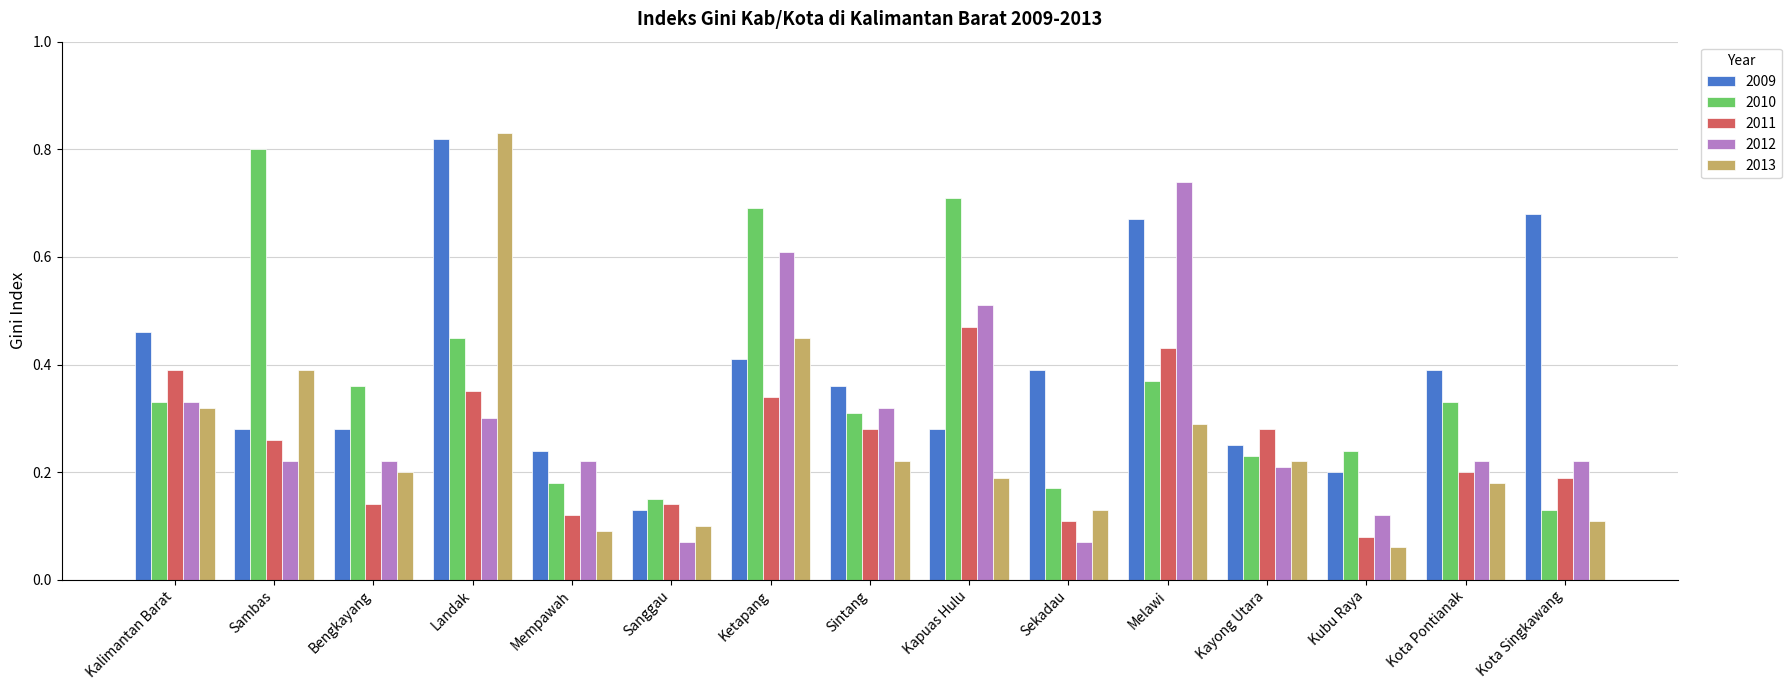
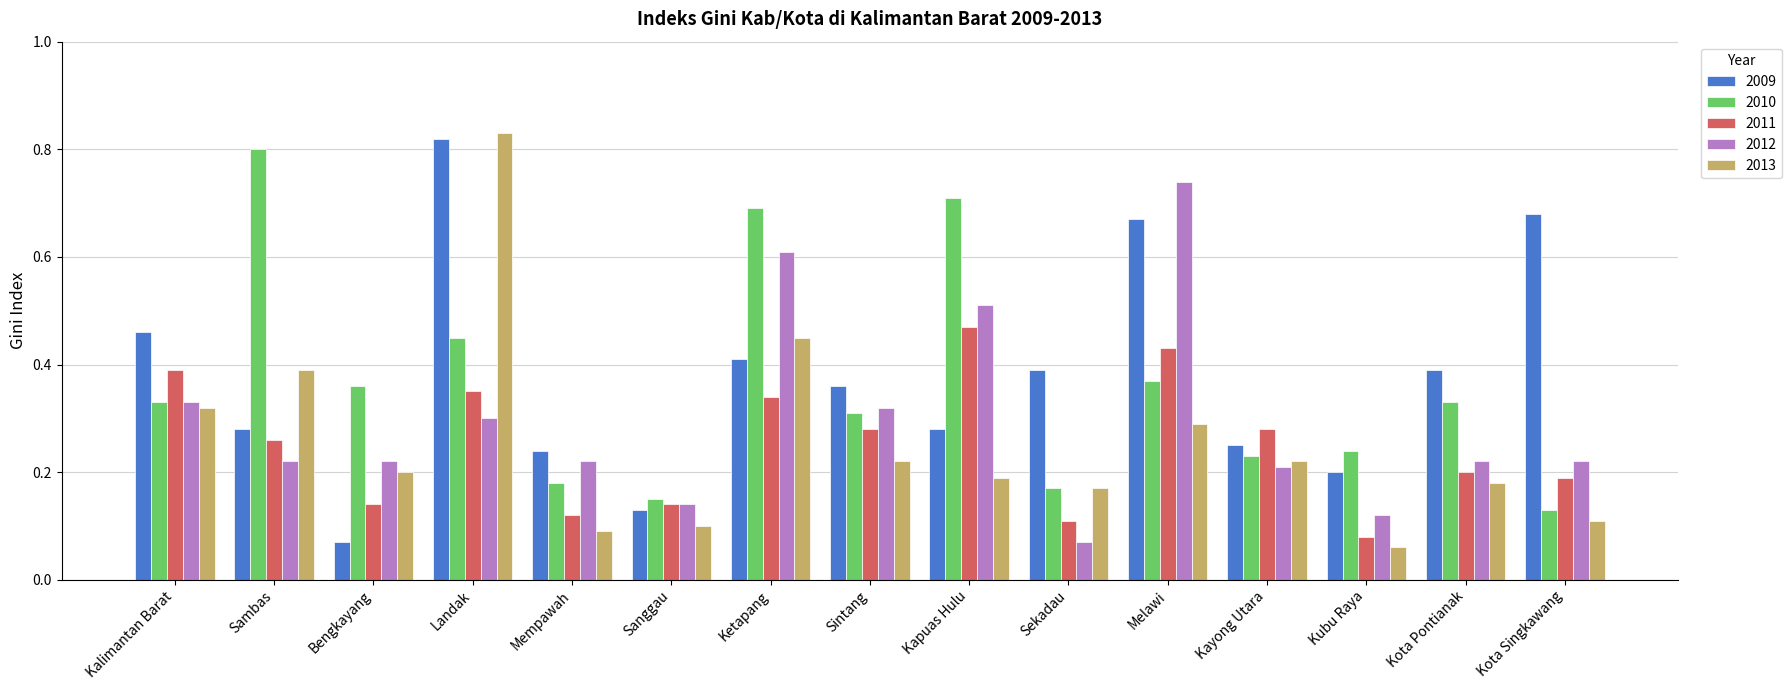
  {
    "2009": {
      "Kalimantan Barat": 0.46,
      "Sambas": 0.28,
-     "Bengkayang": 0.28,
+     "Bengkayang": 0.07,
      "Landak": 0.82,
      "Mempawah": 0.24,
      "Sanggau": 0.13,
      "Ketapang": 0.41,
      "Sintang": 0.36,
      "Kapuas Hulu": 0.28,
      "Sekadau": 0.39,
      "Melawi": 0.67,
      "Kayong Utara": 0.25,
      "Kubu Raya": 0.20,
      "Kota Pontianak": 0.39,
      "Kota Singkawang": 0.68
    },
    "2010": {
      "Kalimantan Barat": 0.33,
      "Sambas": 0.80,
      "Bengkayang": 0.36,
      "Landak": 0.45,
      "Mempawah": 0.18,
      "Sanggau": 0.15,
      "Ketapang": 0.69,
      "Sintang": 0.31,
      "Kapuas Hulu": 0.71,
      "Sekadau": 0.17,
      "Melawi": 0.37,
      "Kayong Utara": 0.23,
      "Kubu Raya": 0.24,
      "Kota Pontianak": 0.33,
      "Kota Singkawang": 0.13
    },
    "2011": {
      "Kalimantan Barat": 0.39,
      "Sambas": 0.26,
      "Bengkayang": 0.14,
      "Landak": 0.35,
      "Mempawah": 0.12,
      "Sanggau": 0.14,
      "Ketapang": 0.34,
      "Sintang": 0.28,
      "Kapuas Hulu": 0.47,
      "Sekadau": 0.11,
      "Melawi": 0.43,
      "Kayong Utara": 0.28,
      "Kubu Raya": 0.08,
      "Kota Pontianak": 0.20,
      "Kota Singkawang": 0.19
    },
    "2012": {
      "Kalimantan Barat": 0.33,
      "Sambas": 0.22,
      "Bengkayang": 0.22,
      "Landak": 0.30,
      "Mempawah": 0.22,
-     "Sanggau": 0.07,
+     "Sanggau": 0.14,
      "Ketapang": 0.61,
      "Sintang": 0.32,
      "Kapuas Hulu": 0.51,
      "Sekadau": 0.07,
      "Melawi": 0.74,
      "Kayong Utara": 0.21,
      "Kubu Raya": 0.12,
      "Kota Pontianak": 0.22,
      "Kota Singkawang": 0.22
    },
    "2013": {
      "Kalimantan Barat": 0.32,
      "Sambas": 0.39,
      "Bengkayang": 0.20,
      "Landak": 0.83,
      "Mempawah": 0.09,
      "Sanggau": 0.10,
      "Ketapang": 0.45,
      "Sintang": 0.22,
      "Kapuas Hulu": 0.19,
-     "Sekadau": 0.13,
+     "Sekadau": 0.17,
      "Melawi": 0.29,
      "Kayong Utara": 0.22,
      "Kubu Raya": 0.06,
      "Kota Pontianak": 0.18,
      "Kota Singkawang": 0.11
    }
  }
